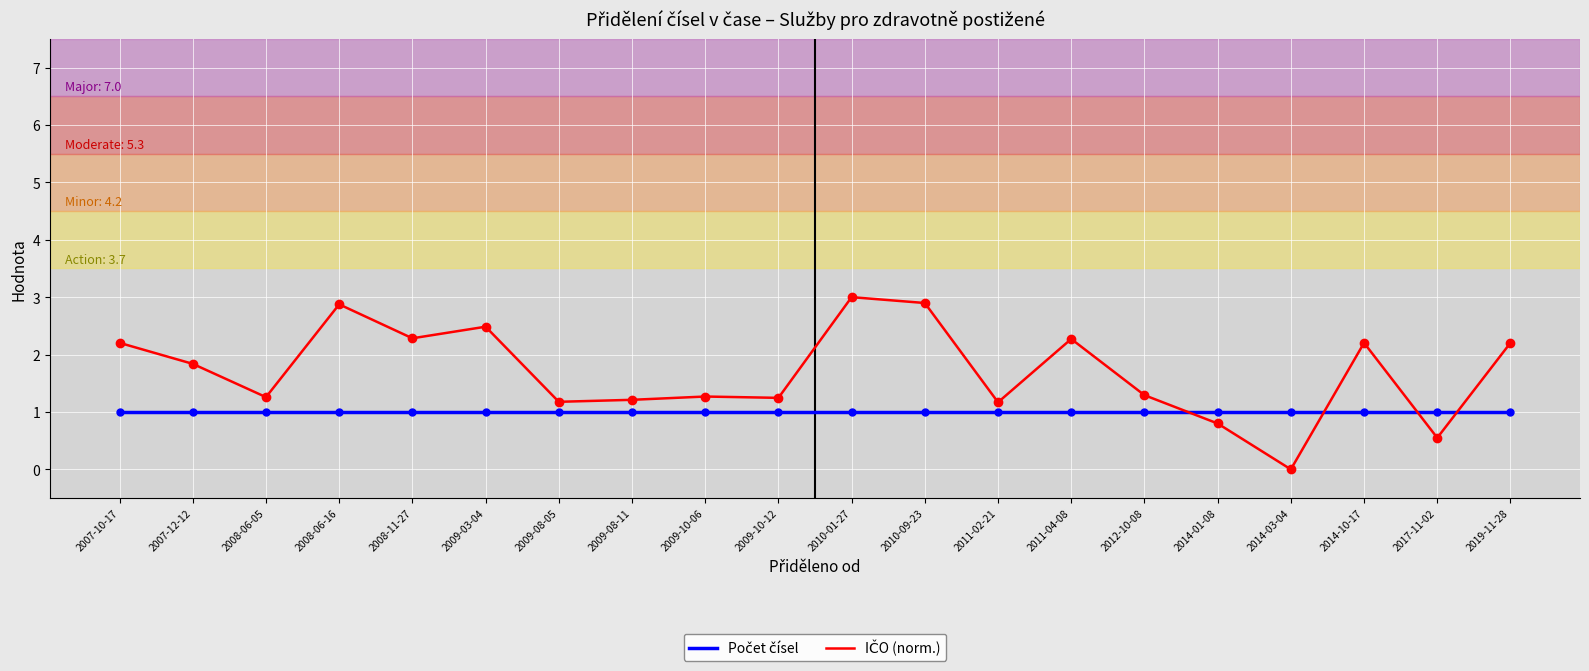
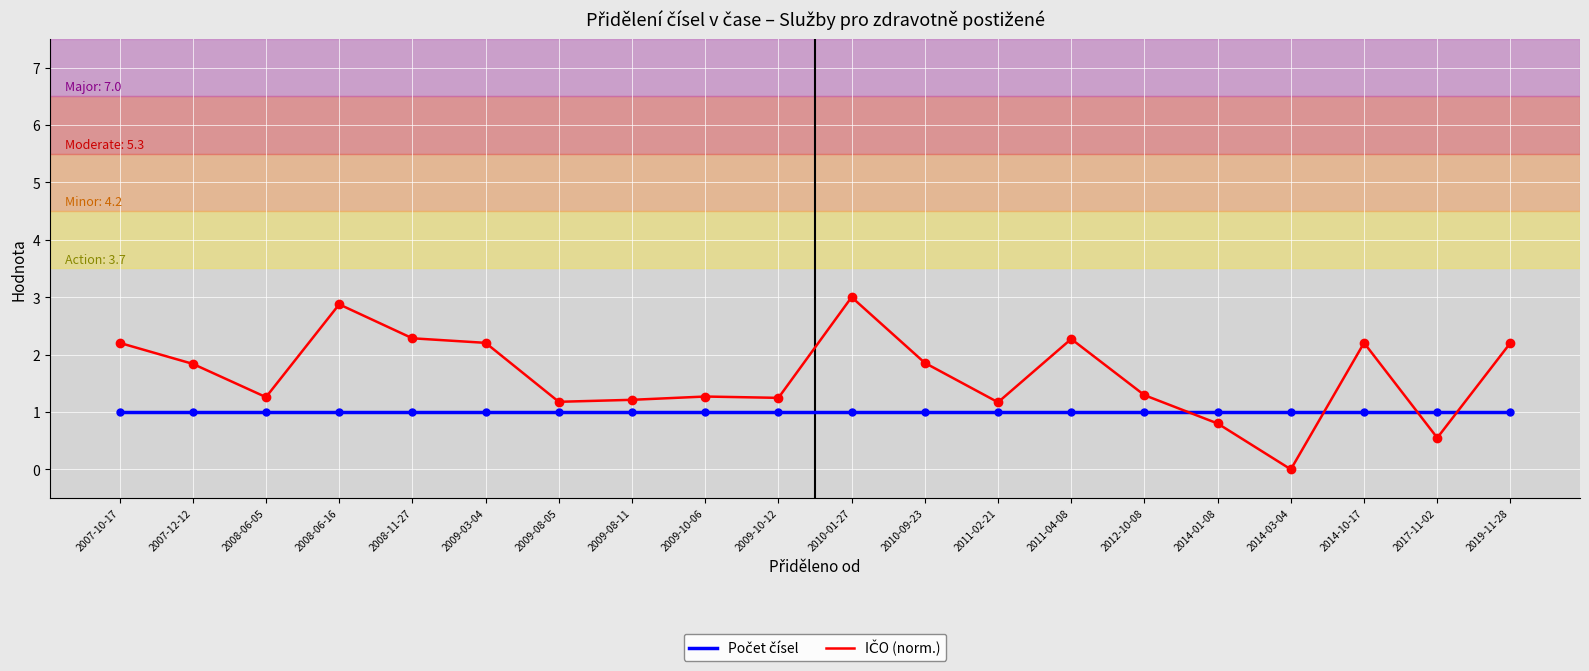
  {
    "Počet čísel": {
      "2007-10-17": 1.0,
      "2007-12-12": 1.0,
      "2008-06-05": 1.0,
      "2008-06-16": 1.0,
      "2008-11-27": 1.0,
      "2009-03-04": 1.0,
      "2009-08-05": 1.0,
      "2009-08-11": 1.0,
      "2009-10-06": 1.0,
      "2009-10-12": 1.0,
      "2010-01-27": 1.0,
      "2010-09-23": 1.0,
      "2011-02-21": 1.0,
      "2011-04-08": 1.0,
      "2012-10-08": 1.0,
      "2014-01-08": 1.0,
      "2014-03-04": 1.0,
      "2014-10-17": 1.0,
      "2017-11-02": 1.0,
      "2019-11-28": 1.0
    },
    "IČO (norm.)": {
      "2007-10-17": 2.2,
      "2007-12-12": 1.8,
      "2008-06-05": 1.3,
      "2008-06-16": 2.9,
      "2008-11-27": 2.3,
-     "2009-03-04": 2.5,
+     "2009-03-04": 2.2,
      "2009-08-05": 1.2,
      "2009-08-11": 1.2,
      "2009-10-06": 1.3,
      "2009-10-12": 1.2,
      "2010-01-27": 3.0,
-     "2010-09-23": 2.9,
+     "2010-09-23": 1.9,
      "2011-02-21": 1.2,
      "2011-04-08": 2.3,
      "2012-10-08": 1.3,
      "2014-01-08": 0.8,
      "2014-03-04": 0.0,
      "2014-10-17": 2.2,
      "2017-11-02": 0.5,
      "2019-11-28": 2.2
    }
  }
